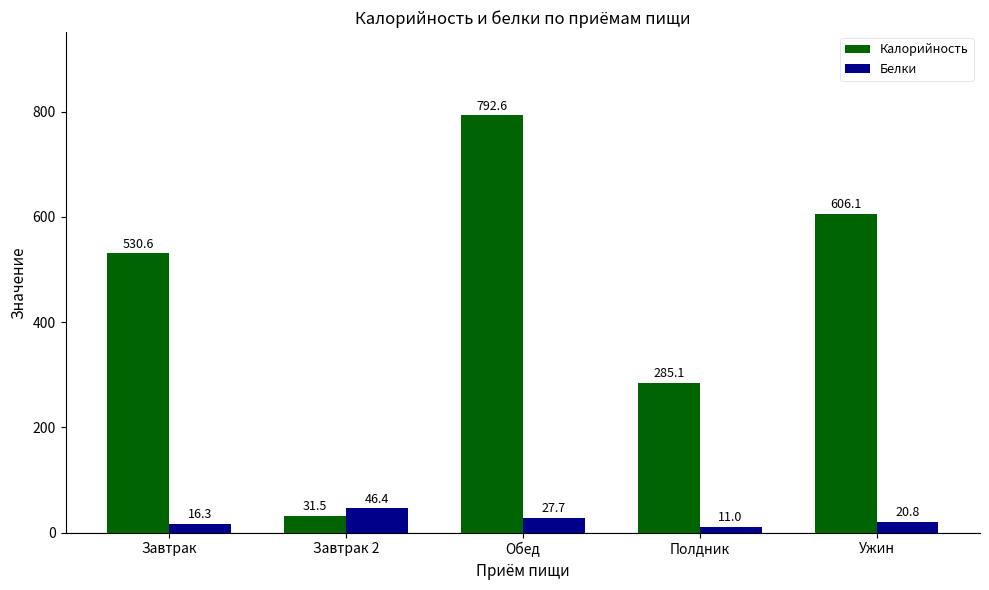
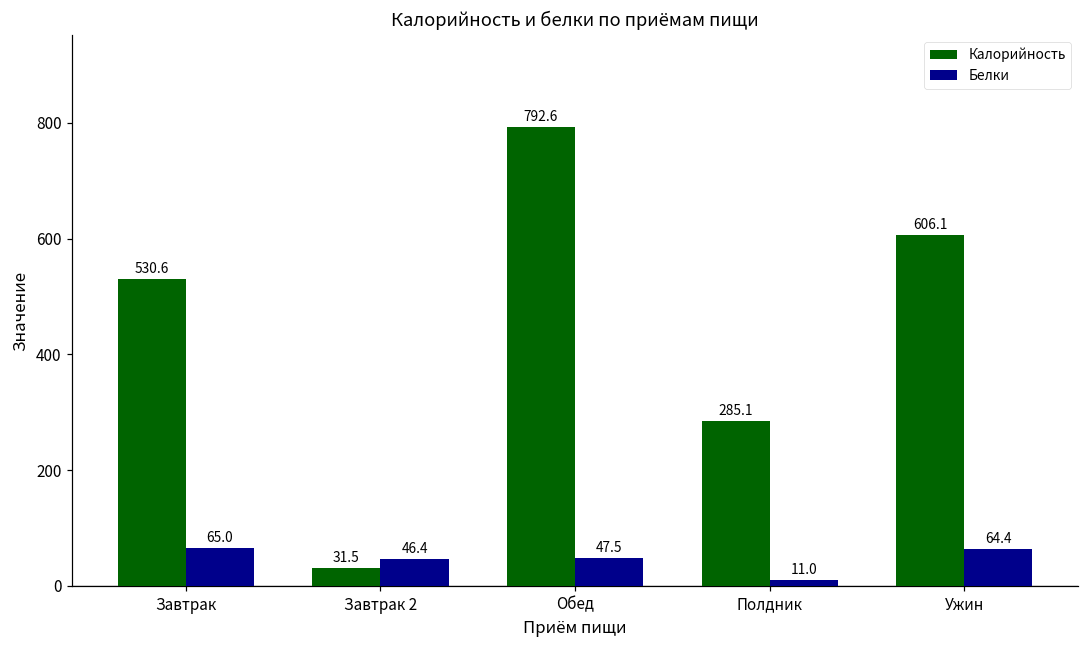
  {
    "Калорийность": {
      "Завтрак": 530.6,
      "Завтрак 2": 31.5,
      "Обед": 792.6,
      "Полдник": 285.1,
      "Ужин": 606.1
    },
    "Белки": {
-     "Завтрак": 16.3,
+     "Завтрак": 65.0,
      "Завтрак 2": 46.4,
-     "Обед": 27.7,
+     "Обед": 47.5,
      "Полдник": 11.0,
-     "Ужин": 20.8
+     "Ужин": 64.4
    }
  }
